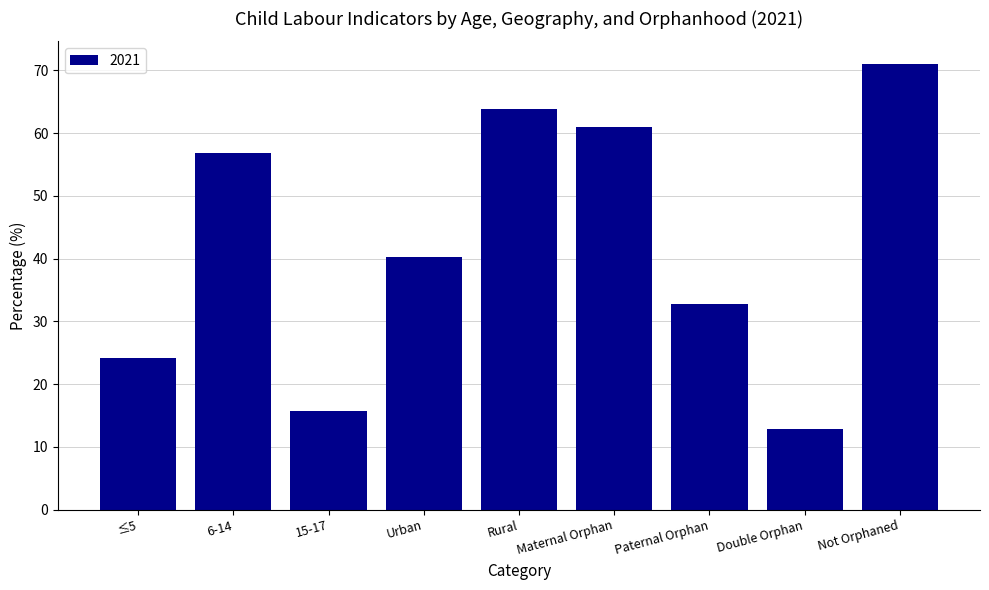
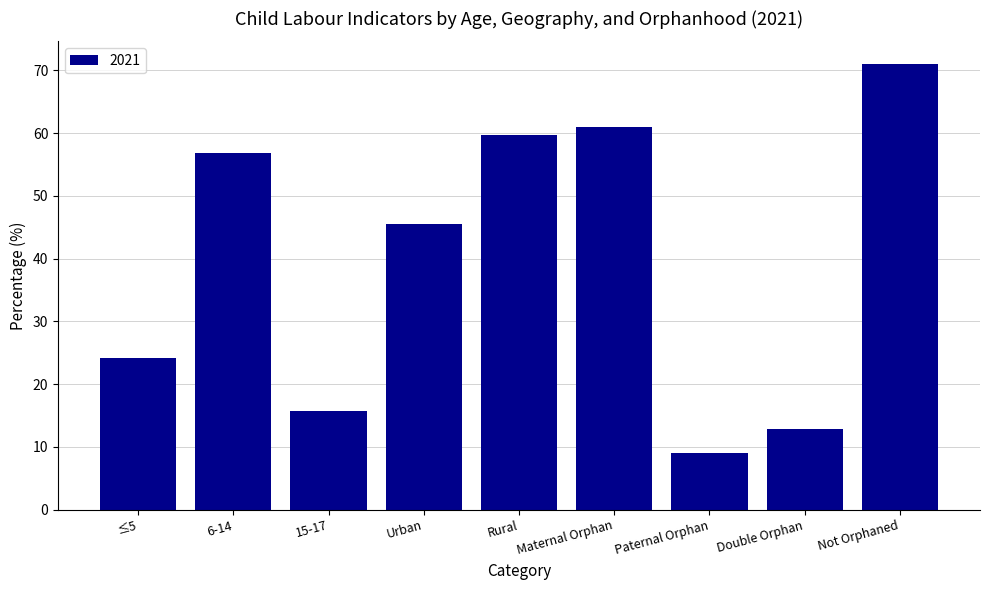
  {
    "≤5": 24,
    "6-14": 57,
    "15-17": 16,
-   "Urban": 40,
-   "Rural": 64,
+   "Urban": 46,
+   "Rural": 60,
    "Maternal Orphan": 61,
-   "Paternal Orphan": 33,
+   "Paternal Orphan": 9,
    "Double Orphan": 13,
    "Not Orphaned": 71
  }
